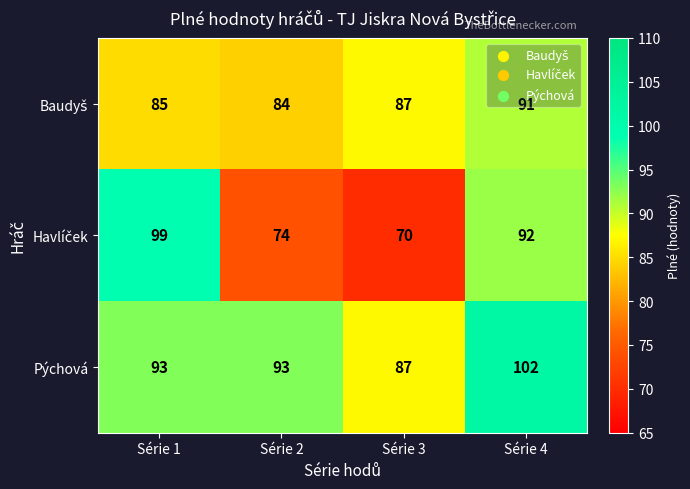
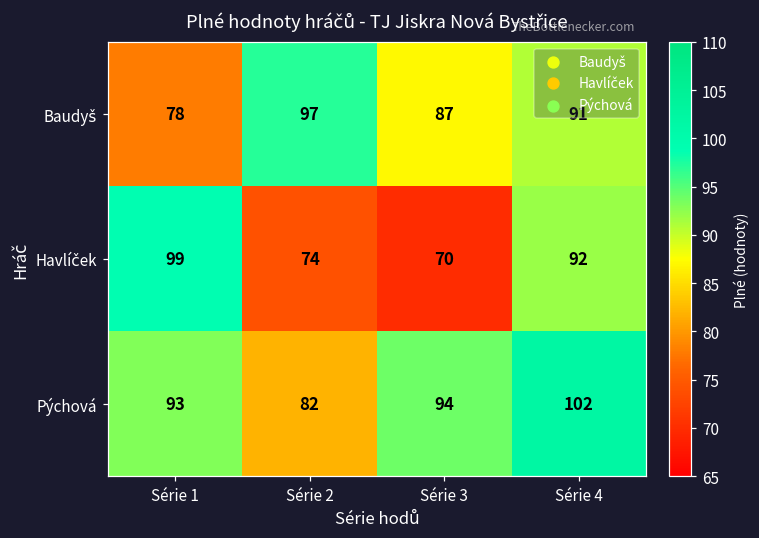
  {
    "Baudyš": {
-     "Série 1": 85,
-     "Série 2": 84,
+     "Série 1": 78,
+     "Série 2": 97,
      "Série 3": 87
    },
    "Havlíček": {
      "Série 1": 99,
      "Série 2": 74,
      "Série 3": 70,
      "Série 4": 92
    },
    "Pýchová": {
      "Série 1": 93,
-     "Série 2": 93,
-     "Série 3": 87,
+     "Série 2": 82,
+     "Série 3": 94,
      "Série 4": 102
    }
  }
